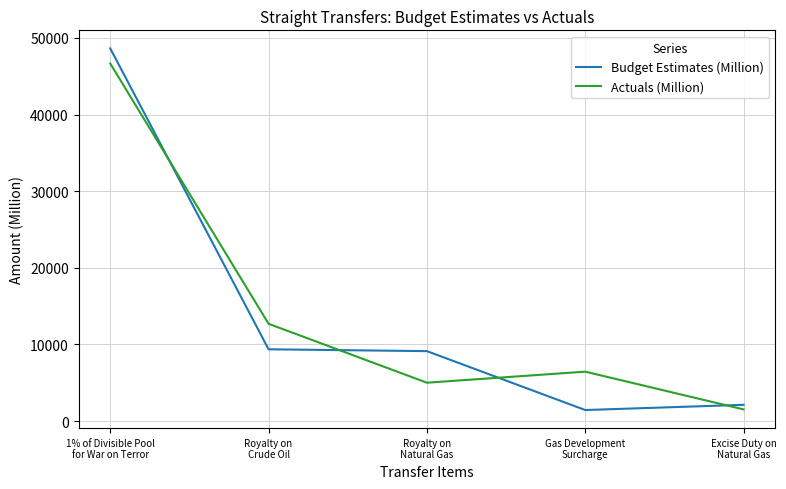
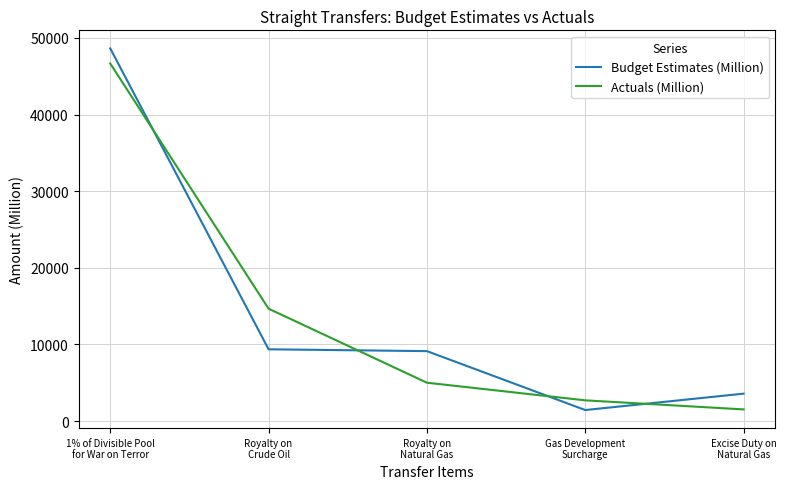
  {
    "Budget Estimates (Million)": {
      "1% of Divisible Pool for War on Terror": 49000,
      "Royalty on Crude Oil": 9000,
      "Royalty on Natural Gas": 9000,
      "Gas Development Surcharge": 1000,
-     "Excise Duty on Natural Gas": 2000
+     "Excise Duty on Natural Gas": 4000
    },
    "Actuals (Million)": {
      "1% of Divisible Pool for War on Terror": 47000,
-     "Royalty on Crude Oil": 13000,
+     "Royalty on Crude Oil": 15000,
      "Royalty on Natural Gas": 5000,
-     "Gas Development Surcharge": 6000,
+     "Gas Development Surcharge": 3000,
      "Excise Duty on Natural Gas": 2000
    }
  }
